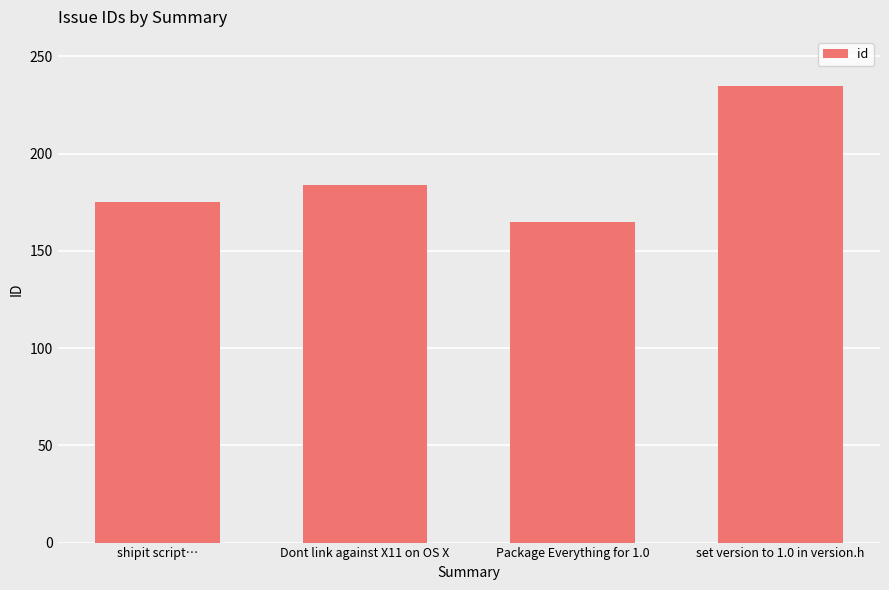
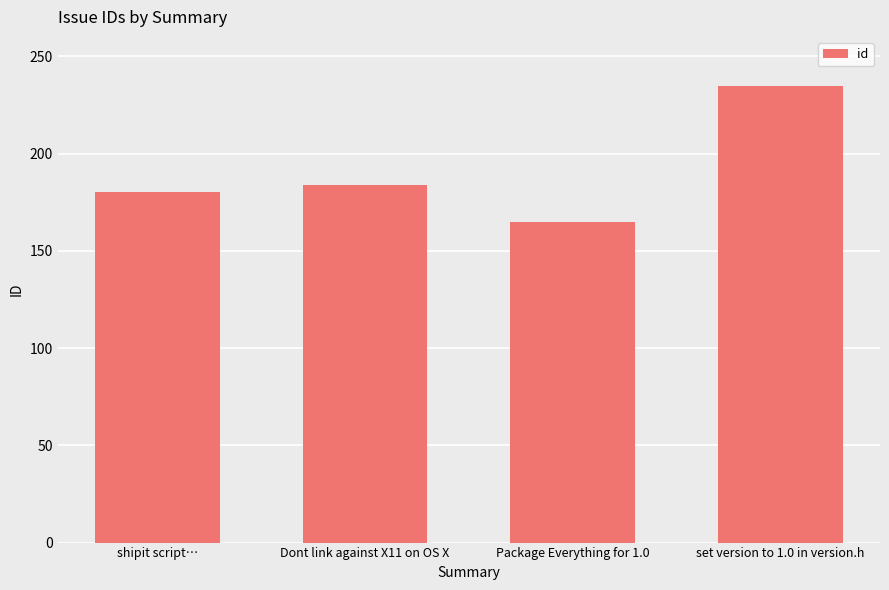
  {
-   "shipit script…": 175,
+   "shipit script…": 180,
    "Dont link against X11 on OS X": 184,
    "Package Everything for 1.0": 165,
    "set version to 1.0 in version.h": 235
  }
